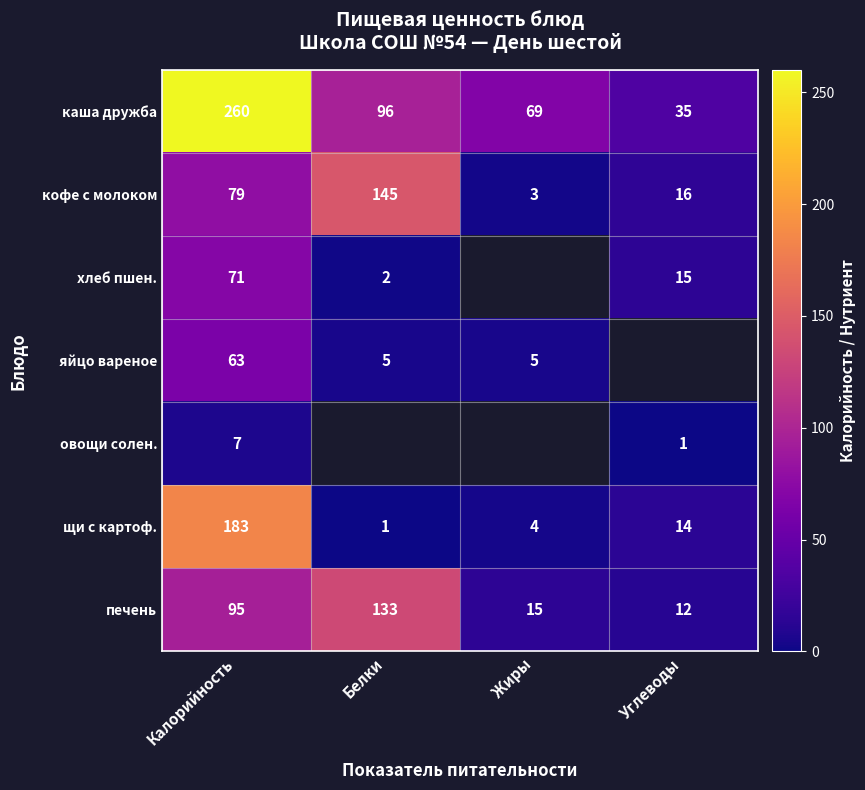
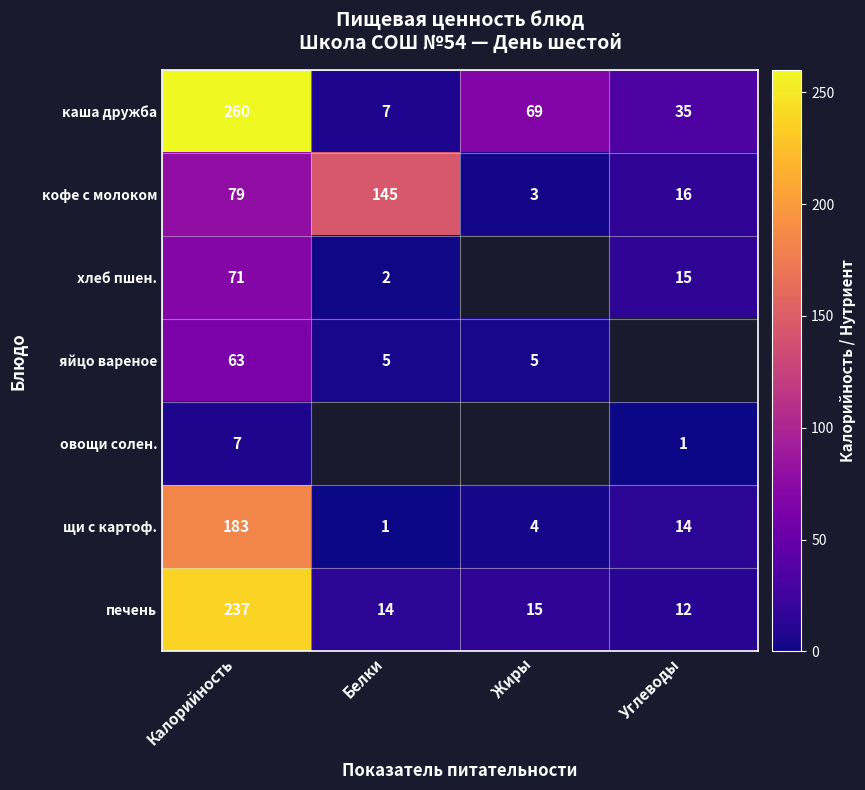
  {
    "каша дружба": {
      "Калорийность": 260,
-     "Белки": 96,
+     "Белки": 7,
      "Жиры": 69,
      "Углеводы": 35
    },
    "кофе с молоком": {
      "Калорийность": 79,
      "Белки": 145,
      "Жиры": 3,
      "Углеводы": 16
    },
    "хлеб пшен.": {
      "Калорийность": 71,
      "Белки": 2,
      "Углеводы": 15
    },
    "яйцо вареное": {
      "Калорийность": 63,
      "Белки": 5,
      "Жиры": 5
    },
    "овощи солен.": {
      "Калорийность": 7,
      "Углеводы": 1
    },
    "щи с картоф.": {
      "Калорийность": 183,
      "Белки": 1,
      "Жиры": 4,
      "Углеводы": 14
    },
    "печень": {
-     "Калорийность": 95,
-     "Белки": 133,
+     "Калорийность": 237,
+     "Белки": 14,
      "Жиры": 15,
      "Углеводы": 12
    }
  }
